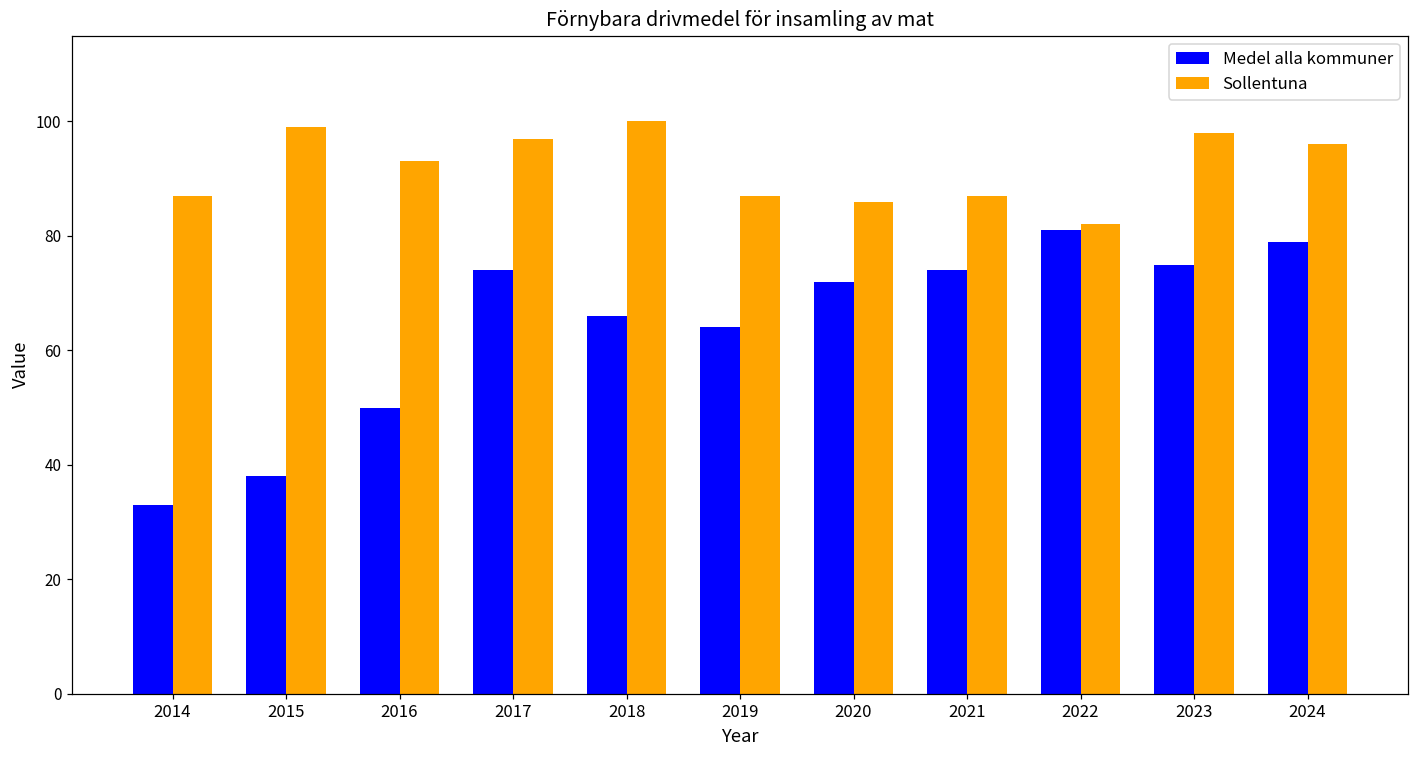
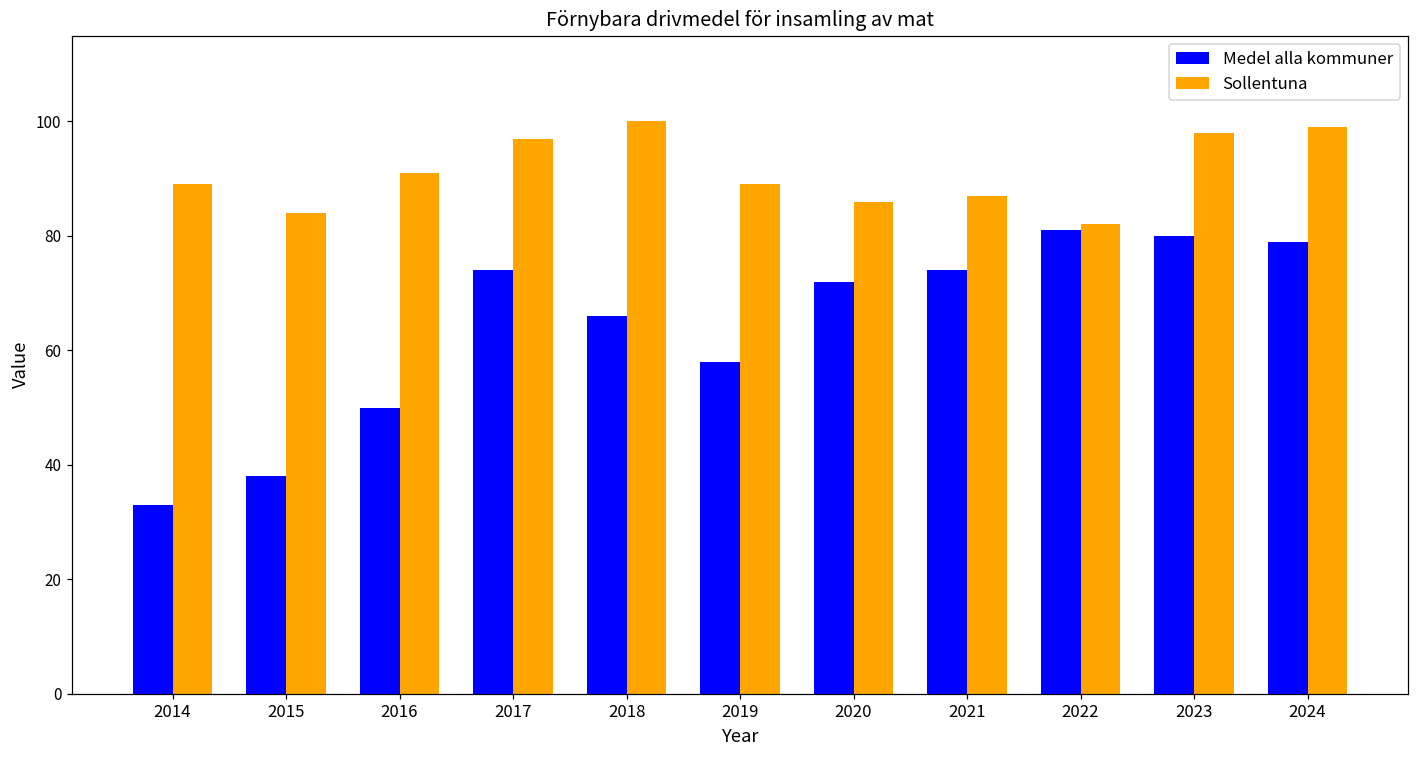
  {
    "Medel alla kommuner": {
      "2014": 33,
      "2015": 38,
      "2016": 50,
      "2017": 74,
      "2018": 66,
-     "2019": 64,
+     "2019": 58,
      "2020": 72,
      "2021": 74,
      "2022": 81,
-     "2023": 75,
+     "2023": 80,
      "2024": 79
    },
    "Sollentuna": {
-     "2014": 87,
-     "2015": 99,
-     "2016": 93,
+     "2014": 89,
+     "2015": 84,
+     "2016": 91,
      "2017": 97,
      "2018": 100,
-     "2019": 87,
+     "2019": 89,
      "2020": 86,
      "2021": 87,
      "2022": 82,
      "2023": 98,
-     "2024": 96
+     "2024": 99
    }
  }
